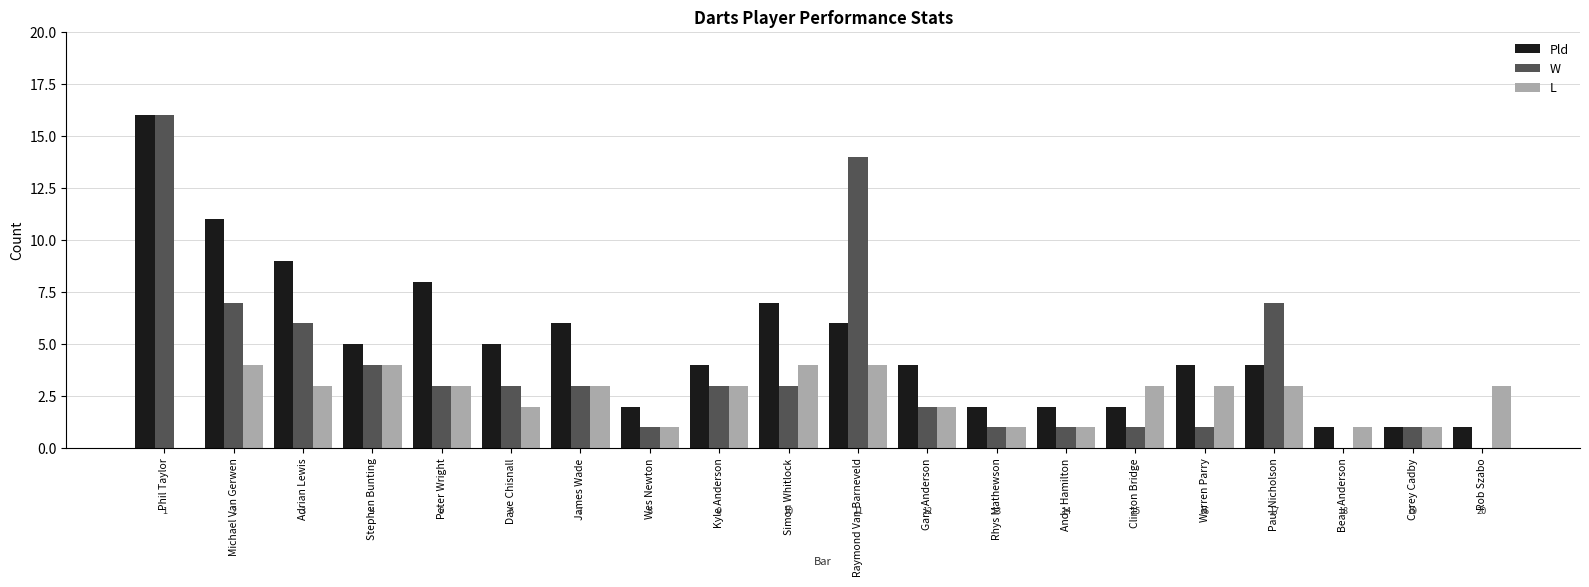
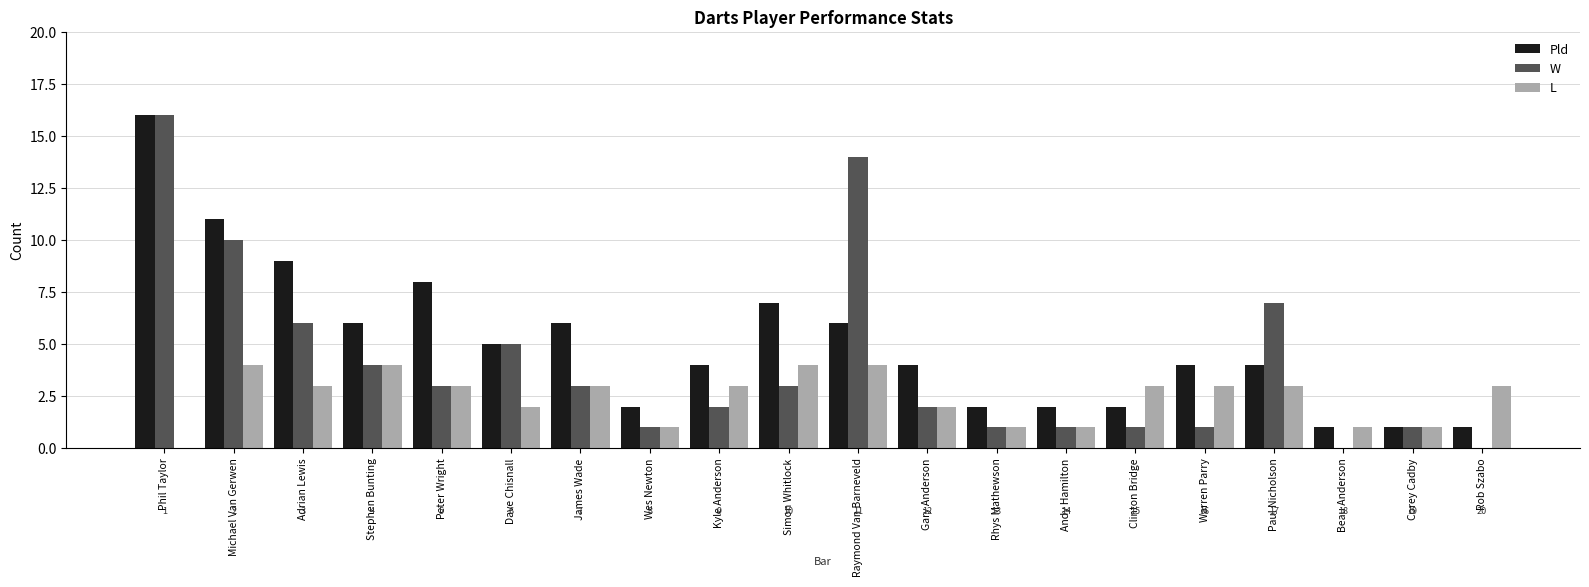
  {
    "Pld": {
      "Phil Taylor": 16,
      "Michael Van Gerwen": 11,
      "Adrian Lewis": 9,
-     "Stephen Bunting": 5,
+     "Stephen Bunting": 6,
      "Peter Wright": 8,
      "Dave Chisnall": 5,
      "James Wade": 6,
      "Wes Newton": 2,
      "Kyle Anderson": 4,
      "Simon Whitlock": 7,
      "Raymond Van Barneveld": 6,
      "Gary Anderson": 4,
      "Rhys Mathewson": 2,
      "Andy Hamilton": 2,
      "Clinton Bridge": 2,
      "Warren Parry": 4,
      "Paul Nicholson": 4,
      "Beau Anderson": 1,
      "Corey Cadby": 1,
      "Rob Szabo": 1
    },
    "W": {
      "Phil Taylor": 16,
-     "Michael Van Gerwen": 7,
+     "Michael Van Gerwen": 10,
      "Adrian Lewis": 6,
      "Stephen Bunting": 4,
      "Peter Wright": 3,
-     "Dave Chisnall": 3,
+     "Dave Chisnall": 5,
      "James Wade": 3,
      "Wes Newton": 1,
-     "Kyle Anderson": 3,
+     "Kyle Anderson": 2,
      "Simon Whitlock": 3,
      "Raymond Van Barneveld": 14,
      "Gary Anderson": 2,
      "Rhys Mathewson": 1,
      "Andy Hamilton": 1,
      "Clinton Bridge": 1,
      "Warren Parry": 1,
      "Paul Nicholson": 7,
      "Beau Anderson": 0,
      "Corey Cadby": 1,
      "Rob Szabo": 0
    },
    "L": {
      "Phil Taylor": 0,
      "Michael Van Gerwen": 4,
      "Adrian Lewis": 3,
      "Stephen Bunting": 4,
      "Peter Wright": 3,
      "Dave Chisnall": 2,
      "James Wade": 3,
      "Wes Newton": 1,
      "Kyle Anderson": 3,
      "Simon Whitlock": 4,
      "Raymond Van Barneveld": 4,
      "Gary Anderson": 2,
      "Rhys Mathewson": 1,
      "Andy Hamilton": 1,
      "Clinton Bridge": 3,
      "Warren Parry": 3,
      "Paul Nicholson": 3,
      "Beau Anderson": 1,
      "Corey Cadby": 1,
      "Rob Szabo": 3
    }
  }
